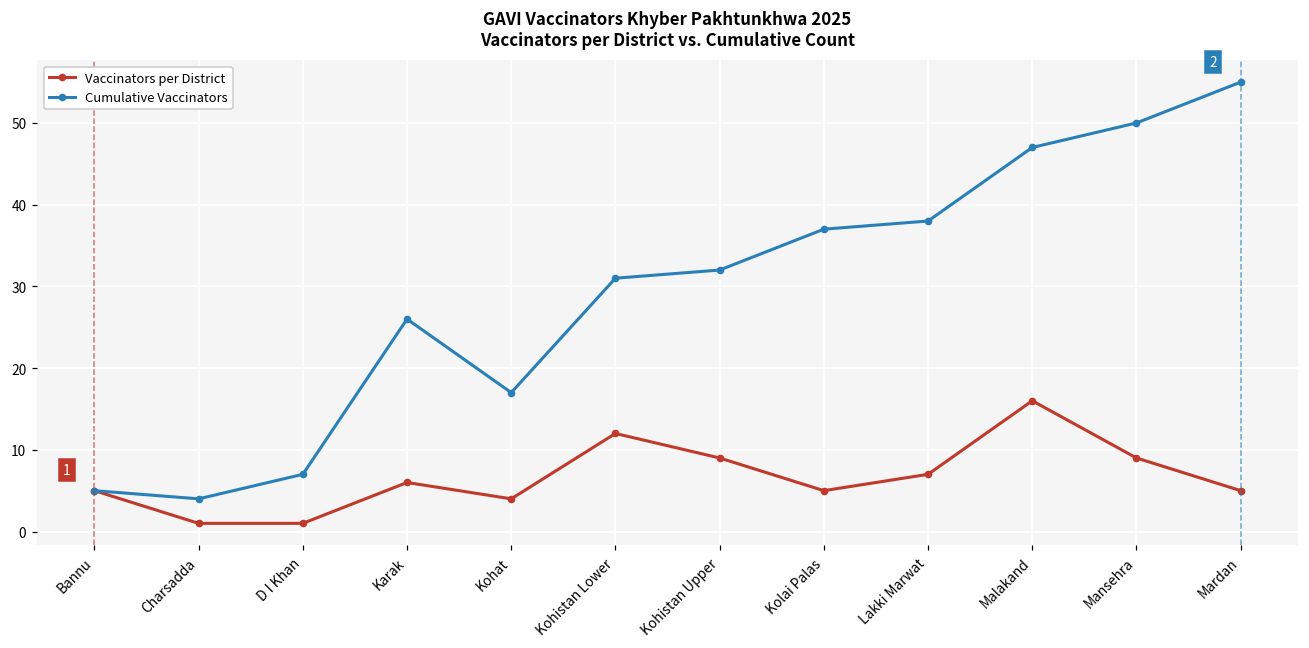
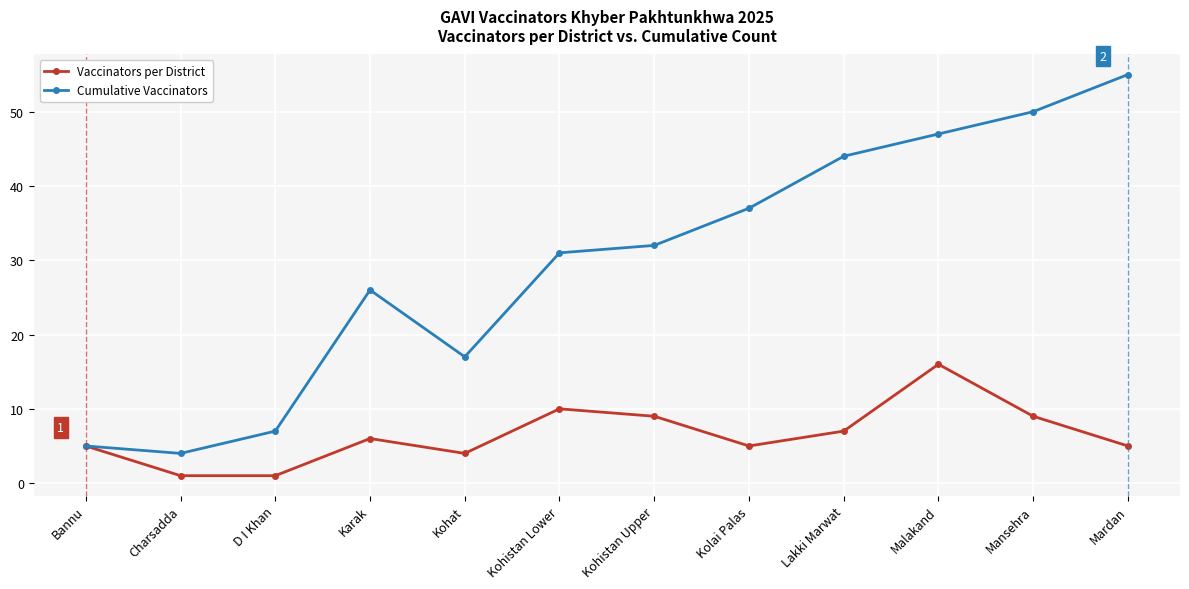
  {
    "Vaccinators per District": {
      "Charsadda": 1,
      "D I Khan": 1,
      "Karak": 6,
      "Kohat": 4,
-     "Kohistan Lower": 12,
+     "Kohistan Lower": 10,
      "Kohistan Upper": 9,
      "Kolai Palas": 5,
      "Lakki Marwat": 7,
      "Malakand": 16,
      "Mansehra": 9,
      "Mardan": 5
    },
    "Cumulative Vaccinators": {
      "Charsadda": 4,
      "D I Khan": 7,
      "Karak": 26,
      "Kohat": 17,
      "Kohistan Lower": 31,
      "Kohistan Upper": 32,
      "Kolai Palas": 37,
-     "Lakki Marwat": 38,
+     "Lakki Marwat": 44,
      "Malakand": 47,
      "Mansehra": 50
    }
  }
